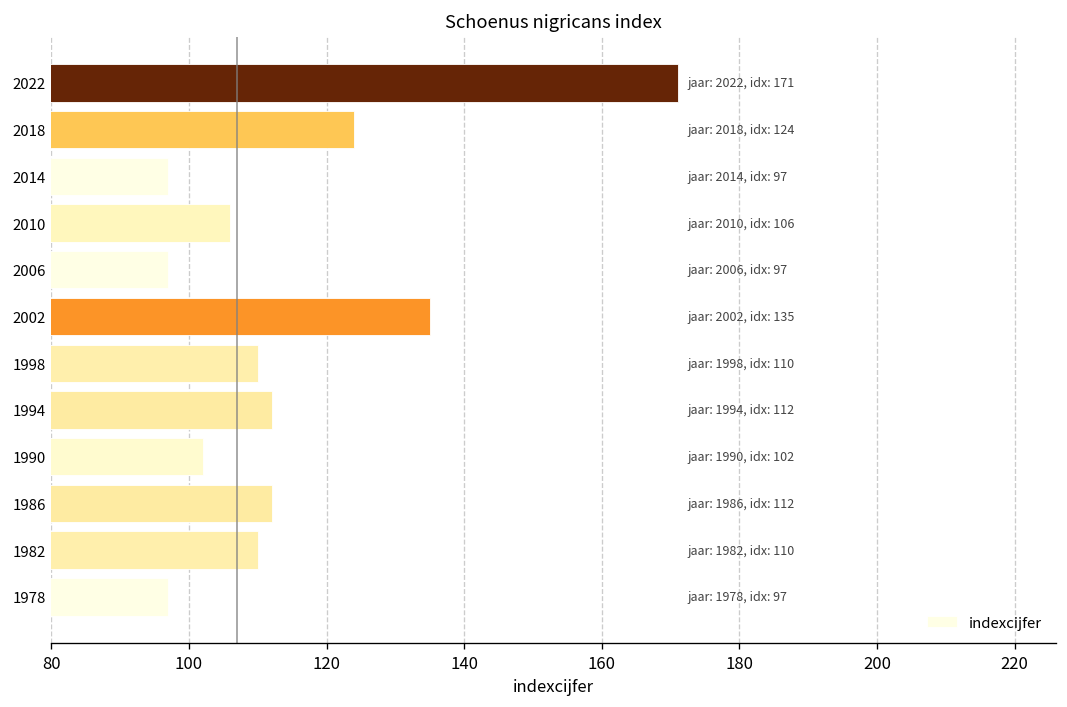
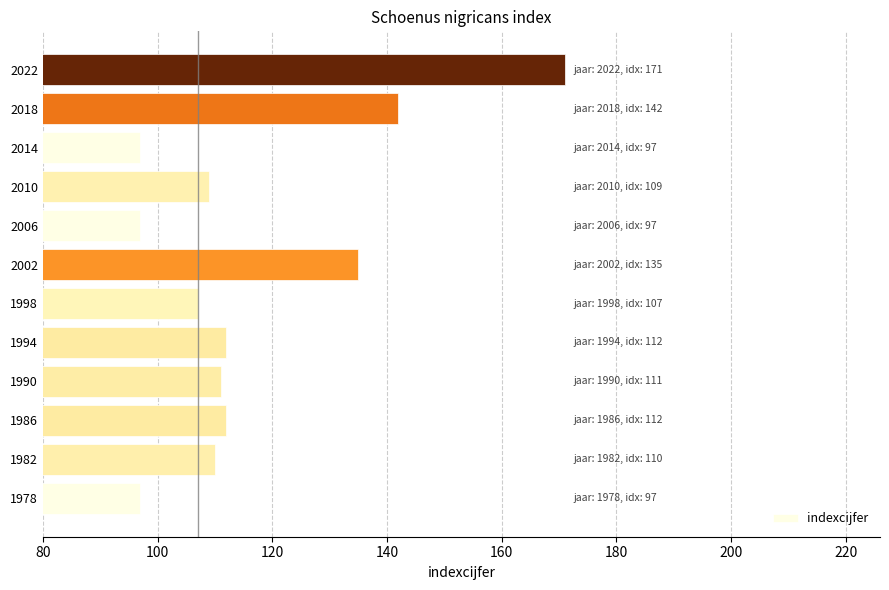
  {
    "2022": 171,
-   "2018": 124,
-   "2010": 106,
-   "1998": 110,
-   "1990": 102
+   "2018": 142,
+   "2010": 109,
+   "1998": 107,
+   "1990": 111
  }
